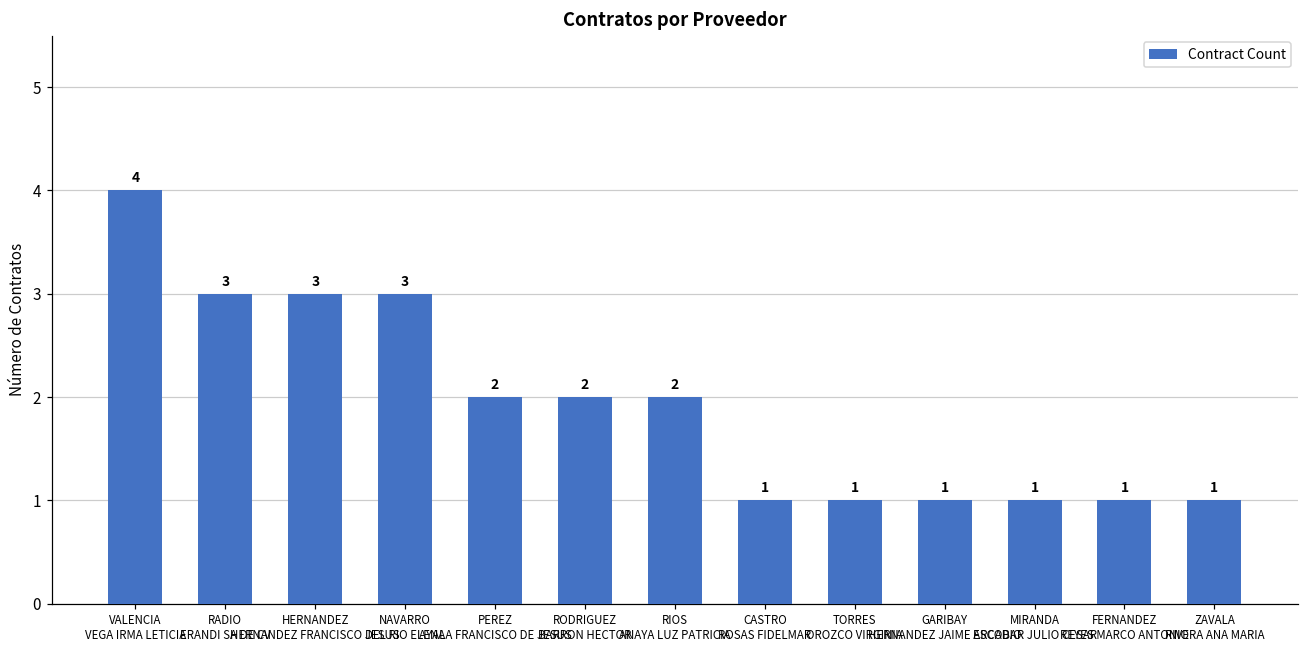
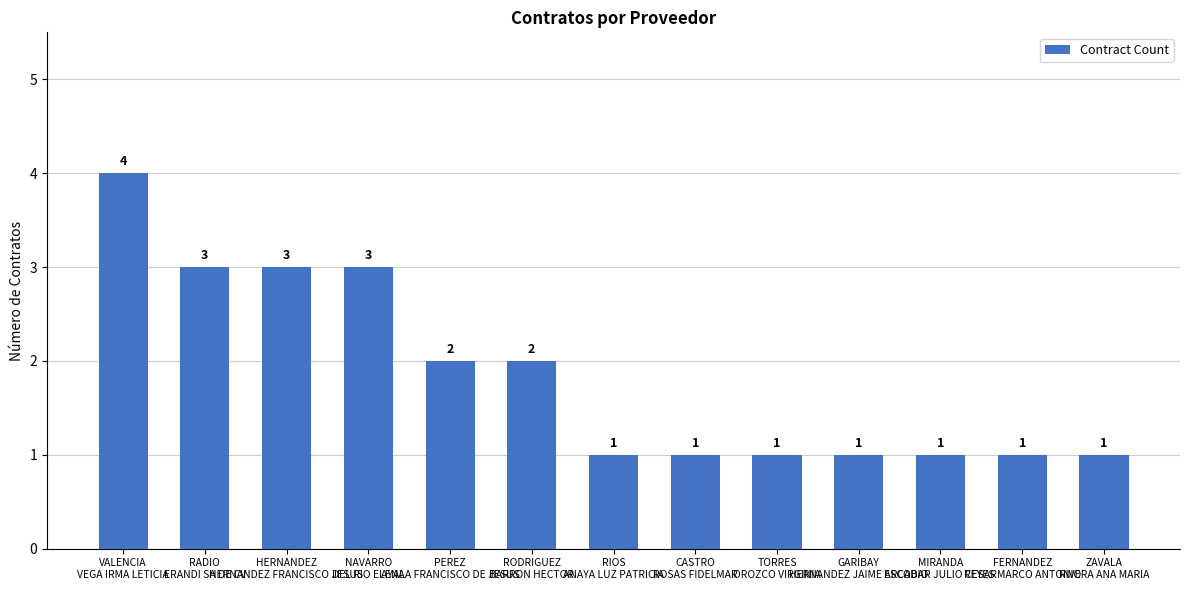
  {
    "VALENCIA VEGA IRMA LETICIA": 4,
-   "RIOS ANAYA LUZ PATRICIA": 2,
+   "RIOS ANAYA LUZ PATRICIA": 1,
    "CASTRO ROSAS FIDELMAR": 1
  }
